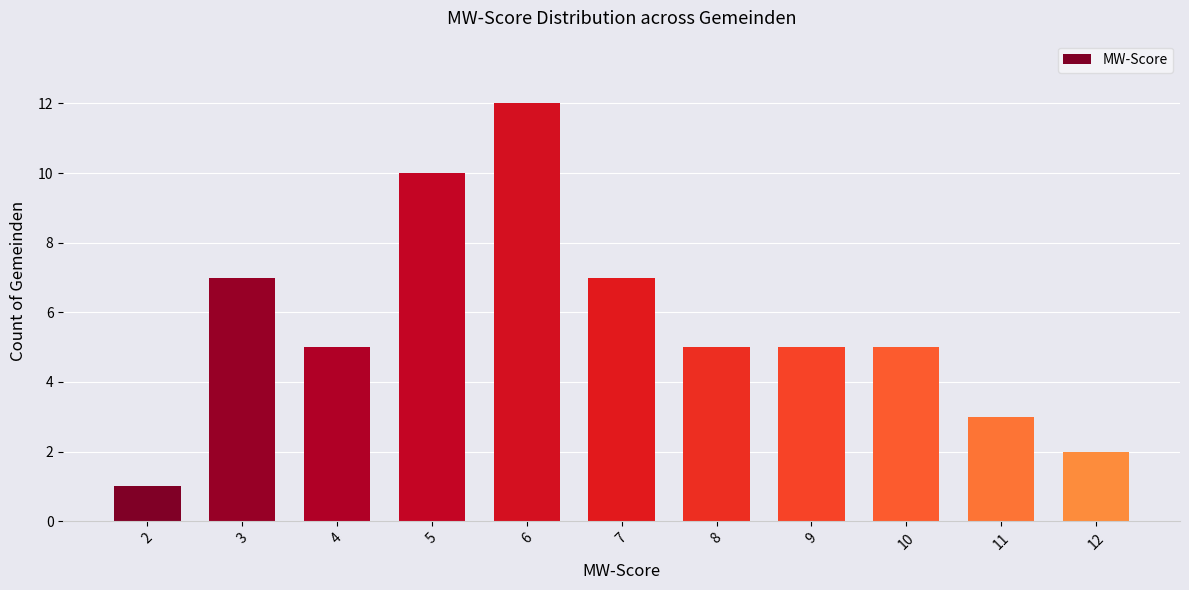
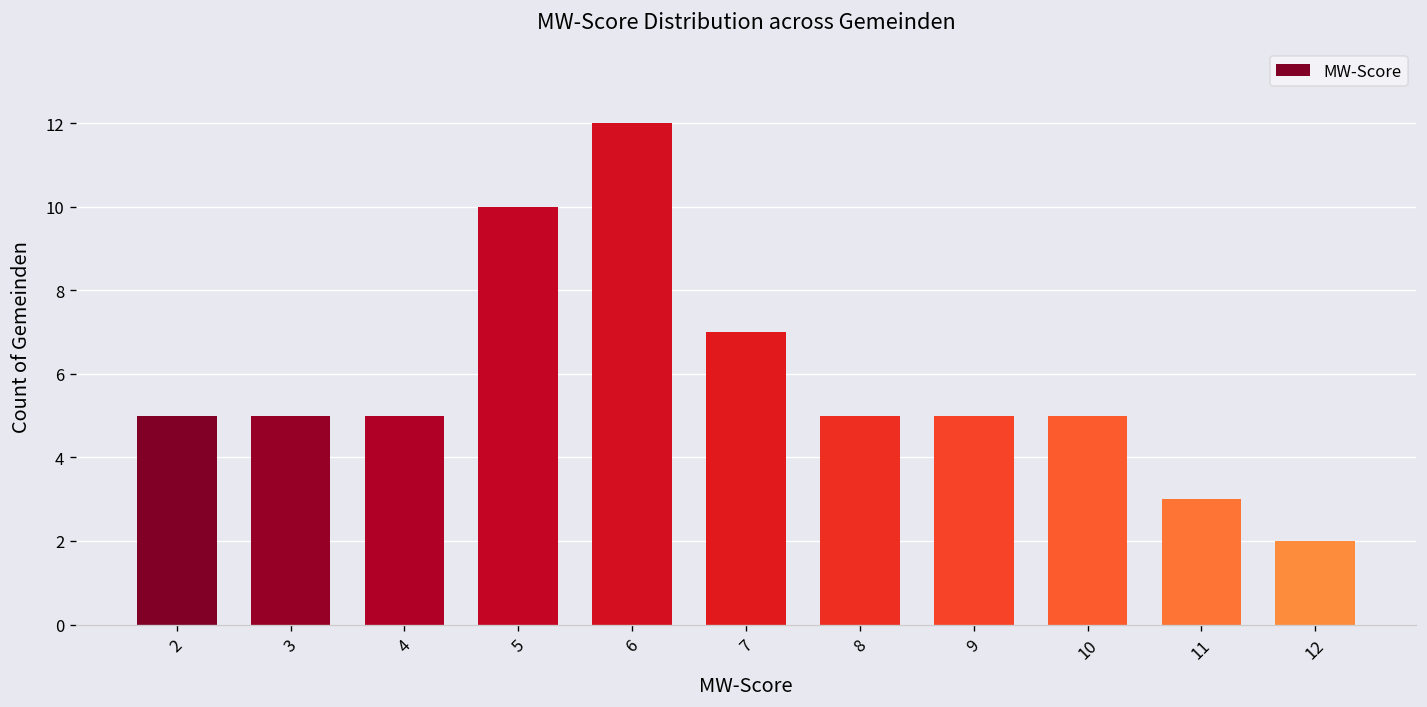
  {
-   "2": 1,
-   "3": 7,
+   "2": 5,
+   "3": 5,
    "4": 5,
    "5": 10,
    "6": 12,
    "7": 7,
    "8": 5,
    "9": 5,
    "10": 5,
    "11": 3,
    "12": 2
  }
